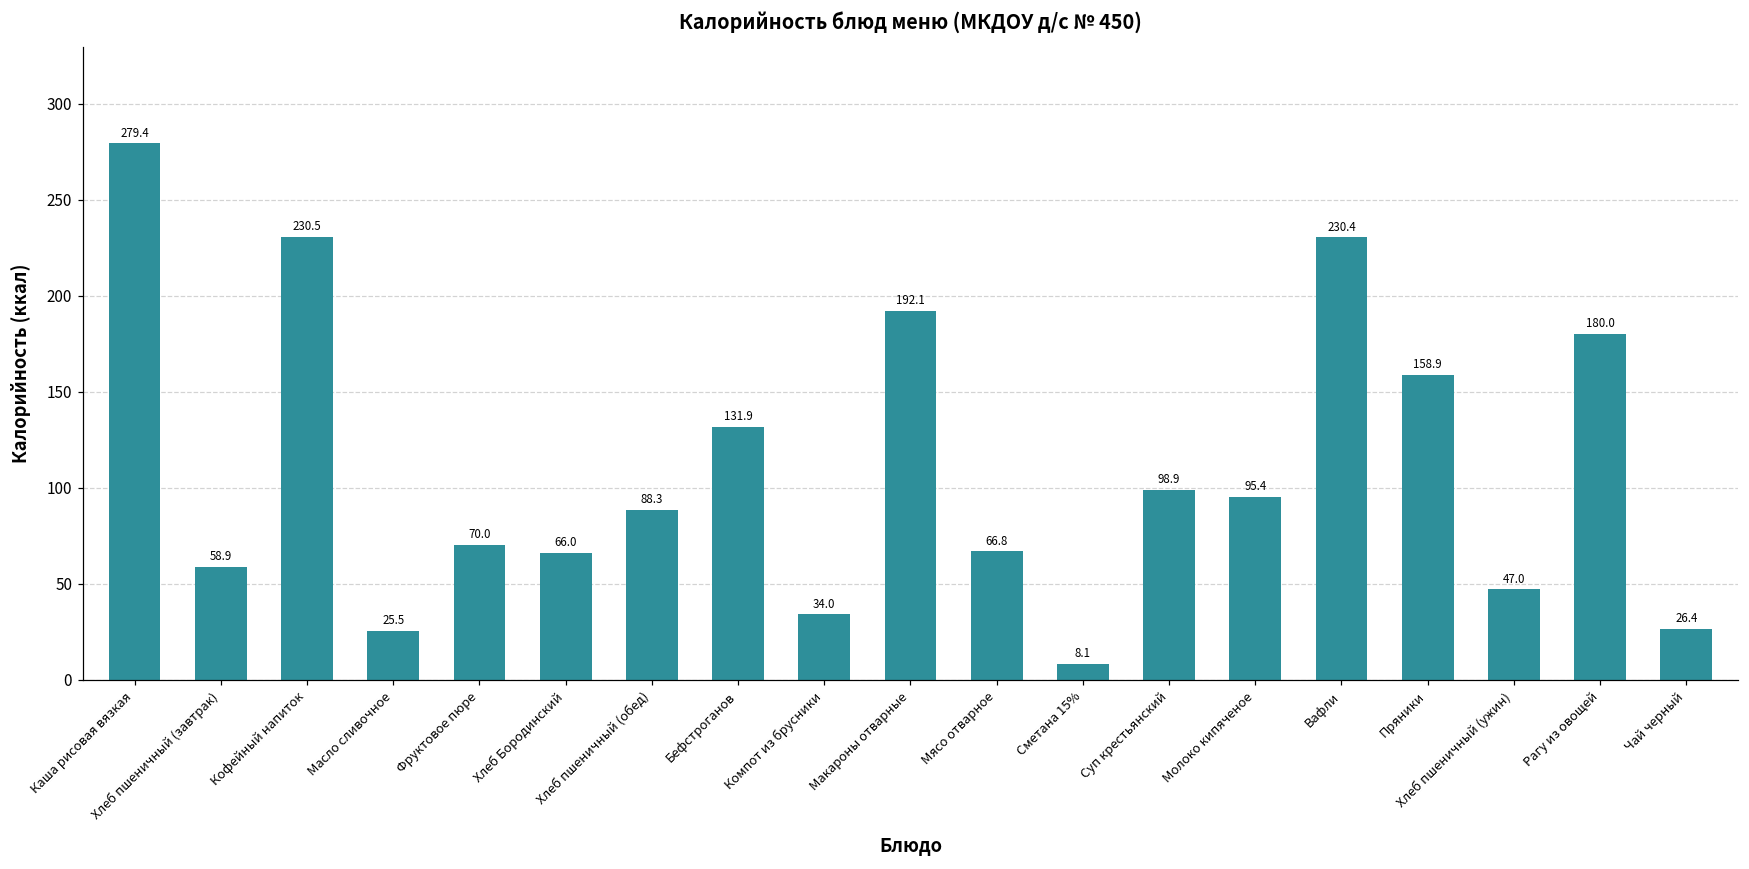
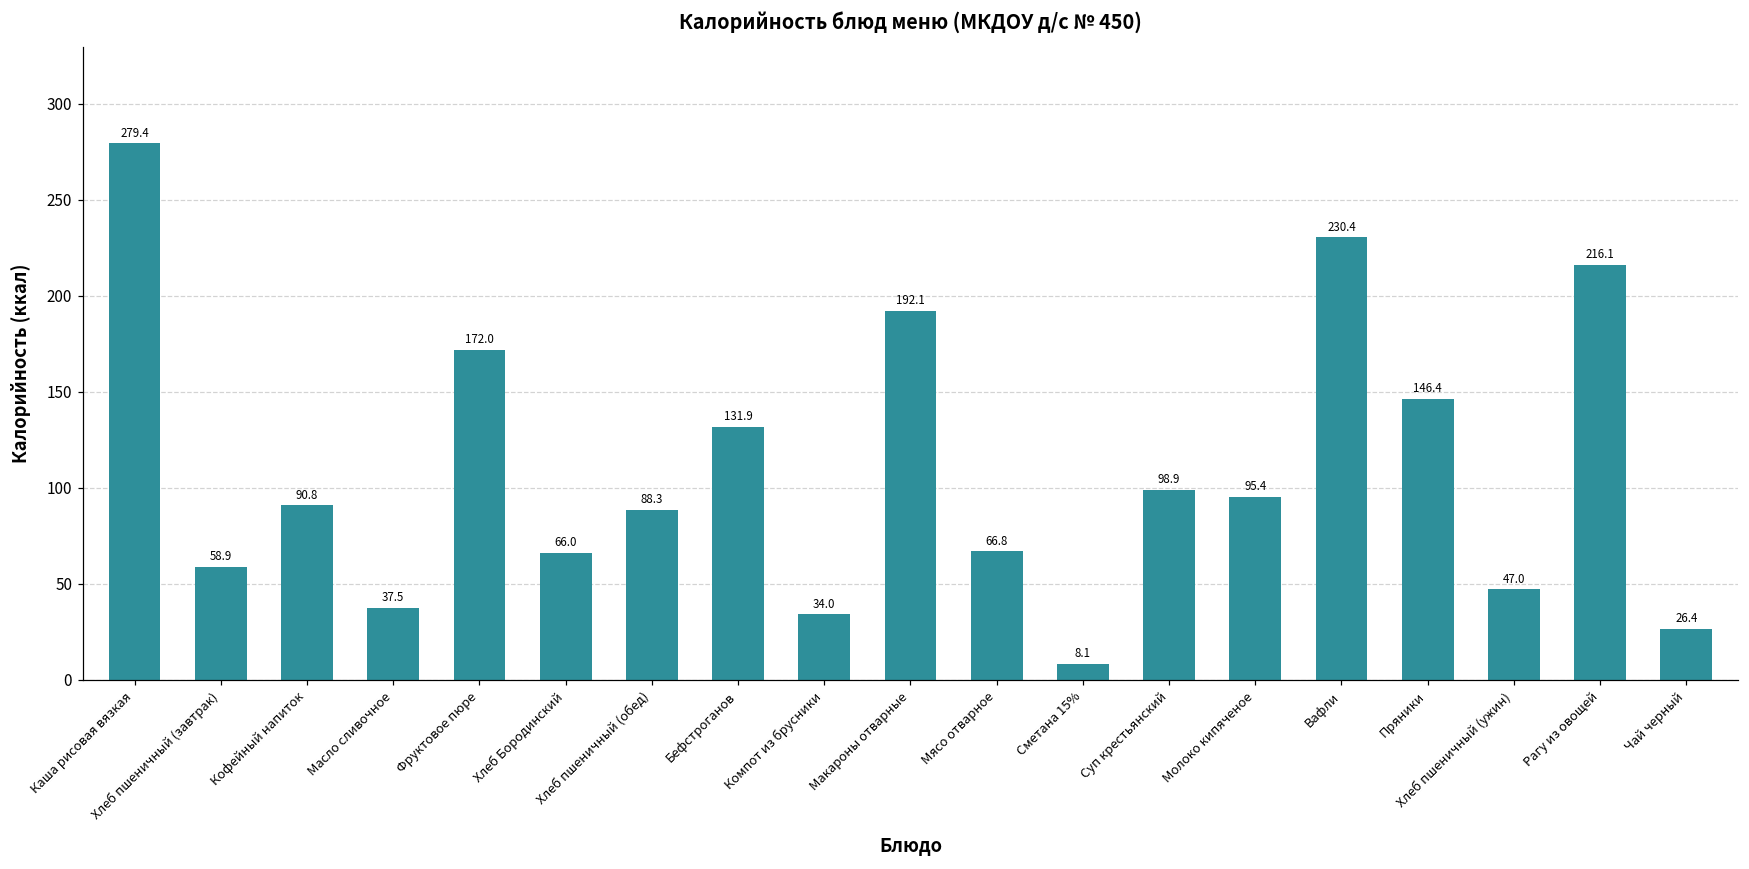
  {
    "Каша рисовая вязкая": 279.4,
    "Хлеб пшеничный (завтрак)": 58.9,
-   "Кофейный напиток": 230.5,
-   "Масло сливочное": 25.5,
-   "Фруктовое пюре": 70.0,
+   "Кофейный напиток": 90.8,
+   "Масло сливочное": 37.5,
+   "Фруктовое пюре": 172.0,
    "Хлеб Бородинский": 66.0,
    "Хлеб пшеничный (обед)": 88.3,
    "Бефстроганов": 131.9,
    "Компот из брусники": 34.0,
    "Макароны отварные": 192.1,
    "Мясо отварное": 66.8,
    "Сметана 15%": 8.1,
    "Суп крестьянский": 98.9,
    "Молоко кипяченое": 95.4,
    "Вафли": 230.4,
-   "Пряники": 158.9,
+   "Пряники": 146.4,
    "Хлеб пшеничный (ужин)": 47.0,
-   "Рагу из овощей": 180.0,
+   "Рагу из овощей": 216.1,
    "Чай черный": 26.4
  }
